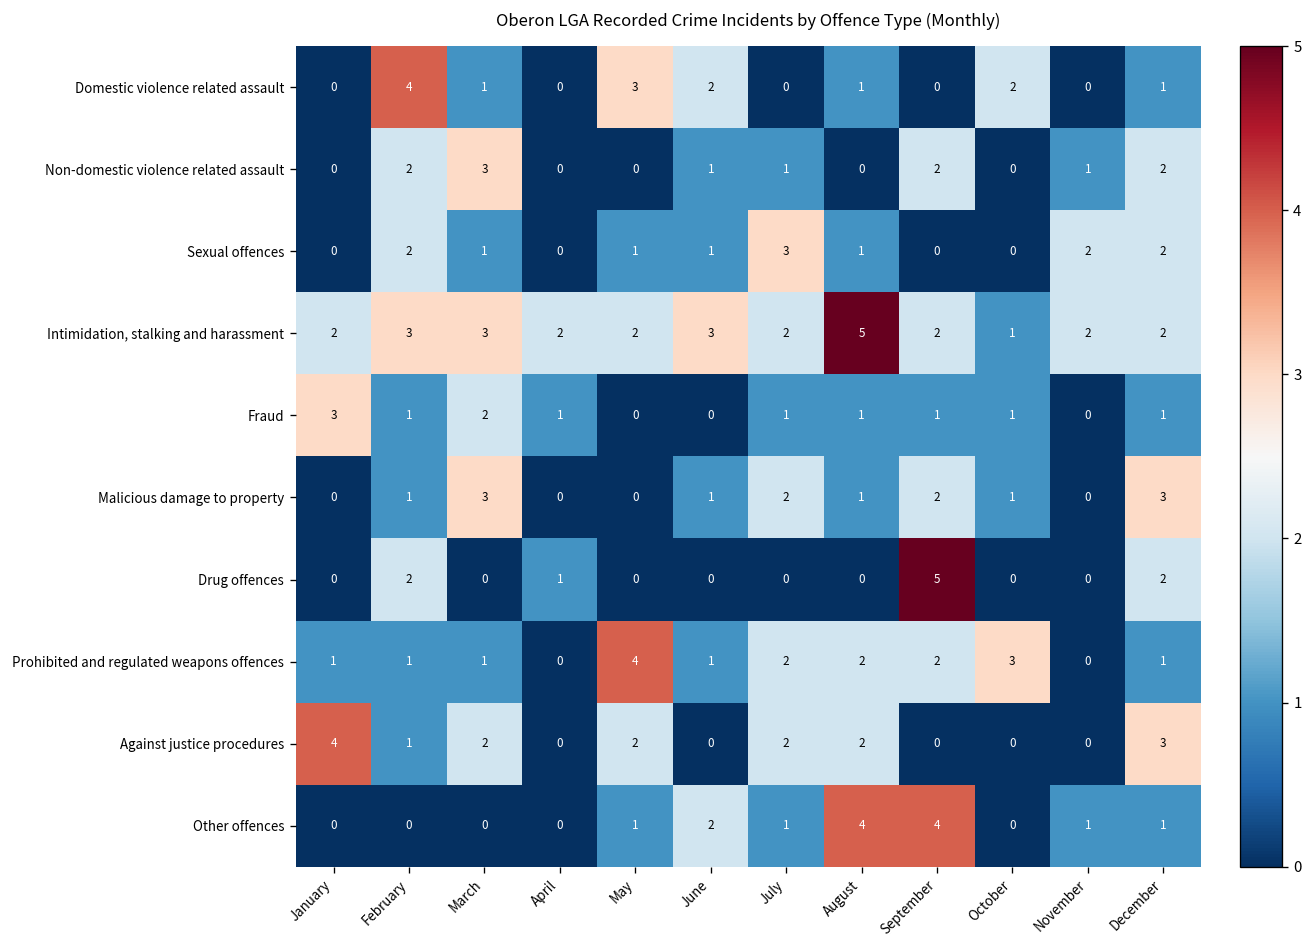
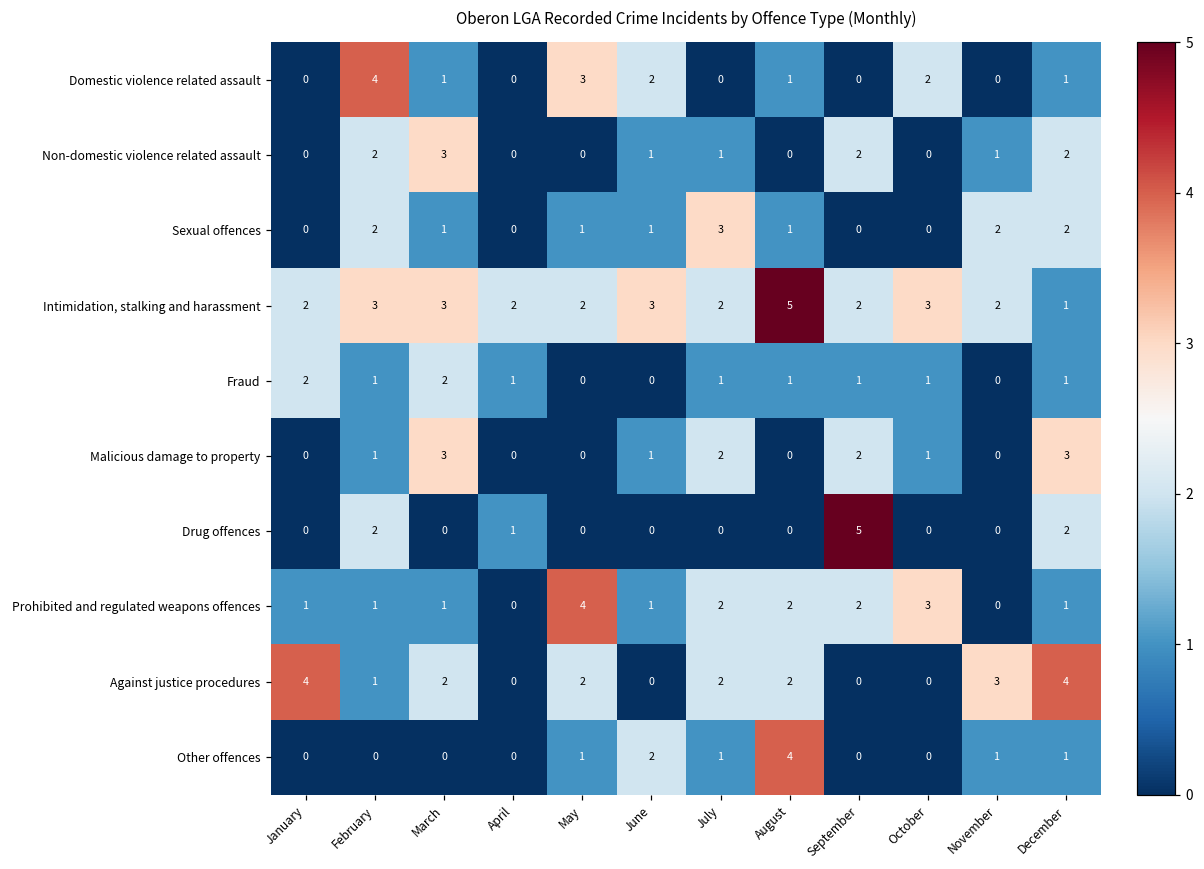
  {
    "Domestic violence related assault": {
      "January": 0,
      "February": 4,
      "March": 1,
      "April": 0,
      "May": 3,
      "June": 2,
      "July": 0,
      "August": 1,
      "September": 0,
      "October": 2,
      "November": 0,
      "December": 1
    },
    "Non-domestic violence related assault": {
      "January": 0,
      "February": 2,
      "March": 3,
      "April": 0,
      "May": 0,
      "June": 1,
      "July": 1,
      "August": 0,
      "September": 2,
      "October": 0,
      "November": 1,
      "December": 2
    },
    "Sexual offences": {
      "January": 0,
      "February": 2,
      "March": 1,
      "April": 0,
      "May": 1,
      "June": 1,
      "July": 3,
      "August": 1,
      "September": 0,
      "October": 0,
      "November": 2,
      "December": 2
    },
    "Intimidation, stalking and harassment": {
      "January": 2,
      "February": 3,
      "March": 3,
      "April": 2,
      "May": 2,
      "June": 3,
      "July": 2,
      "August": 5,
      "September": 2,
-     "October": 1,
+     "October": 3,
      "November": 2,
-     "December": 2
+     "December": 1
    },
    "Fraud": {
-     "January": 3,
+     "January": 2,
      "February": 1,
      "March": 2,
      "April": 1,
      "May": 0,
      "June": 0,
      "July": 1,
      "August": 1,
      "September": 1,
      "October": 1,
      "November": 0,
      "December": 1
    },
    "Malicious damage to property": {
      "January": 0,
      "February": 1,
      "March": 3,
      "April": 0,
      "May": 0,
      "June": 1,
      "July": 2,
-     "August": 1,
+     "August": 0,
      "September": 2,
      "October": 1,
      "November": 0,
      "December": 3
    },
    "Drug offences": {
      "January": 0,
      "February": 2,
      "March": 0,
      "April": 1,
      "May": 0,
      "June": 0,
      "July": 0,
      "August": 0,
      "September": 5,
      "October": 0,
      "November": 0,
      "December": 2
    },
    "Prohibited and regulated weapons offences": {
      "January": 1,
      "February": 1,
      "March": 1,
      "April": 0,
      "May": 4,
      "June": 1,
      "July": 2,
      "August": 2,
      "September": 2,
      "October": 3,
      "November": 0,
      "December": 1
    },
    "Against justice procedures": {
      "January": 4,
      "February": 1,
      "March": 2,
      "April": 0,
      "May": 2,
      "June": 0,
      "July": 2,
      "August": 2,
      "September": 0,
      "October": 0,
-     "November": 0,
-     "December": 3
+     "November": 3,
+     "December": 4
    },
    "Other offences": {
      "January": 0,
      "February": 0,
      "March": 0,
      "April": 0,
      "May": 1,
      "June": 2,
      "July": 1,
      "August": 4,
-     "September": 4,
+     "September": 0,
      "October": 0,
      "November": 1,
      "December": 1
    }
  }
